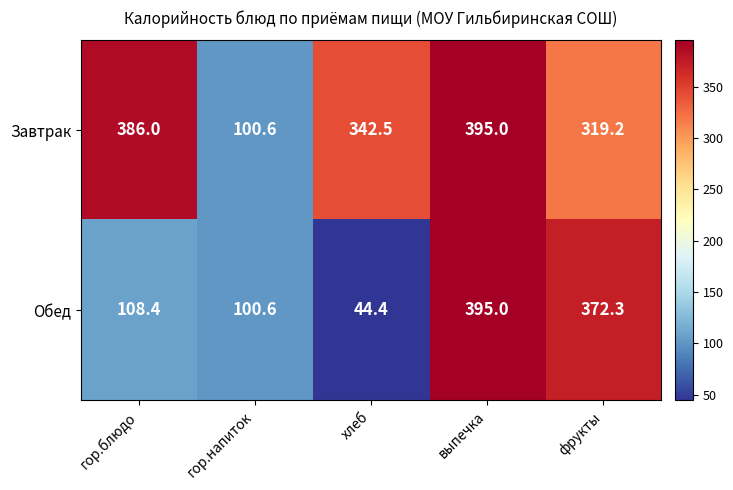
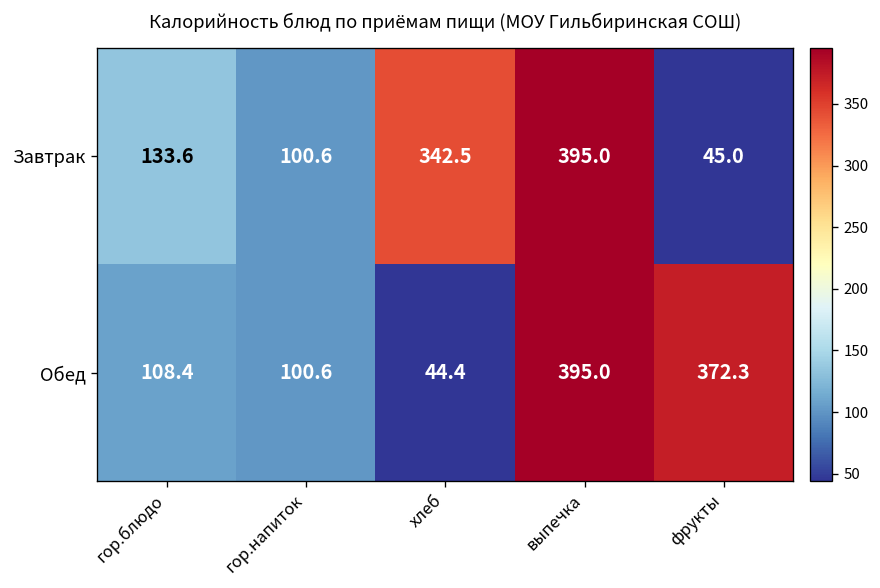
  {
    "Завтрак": {
-     "гор.блюдо": 386.0,
+     "гор.блюдо": 133.6,
      "гор.напиток": 100.6,
      "хлеб": 342.5,
      "выпечка": 395.0,
-     "фрукты": 319.2
+     "фрукты": 45.0
    },
    "Обед": {
      "гор.блюдо": 108.4,
      "гор.напиток": 100.6,
      "хлеб": 44.4,
      "выпечка": 395.0,
      "фрукты": 372.3
    }
  }
